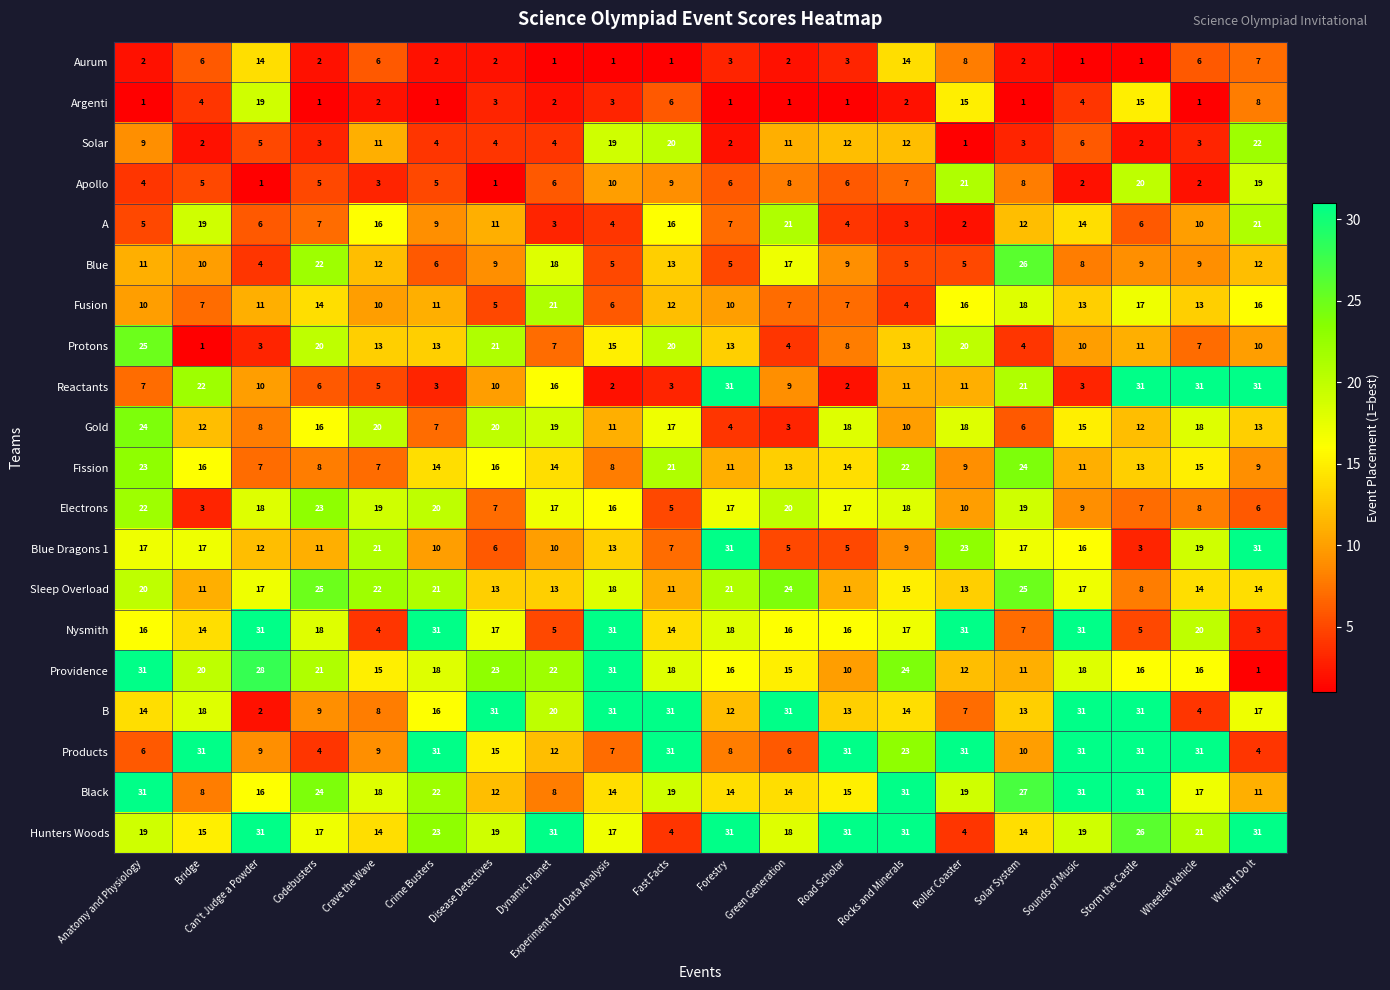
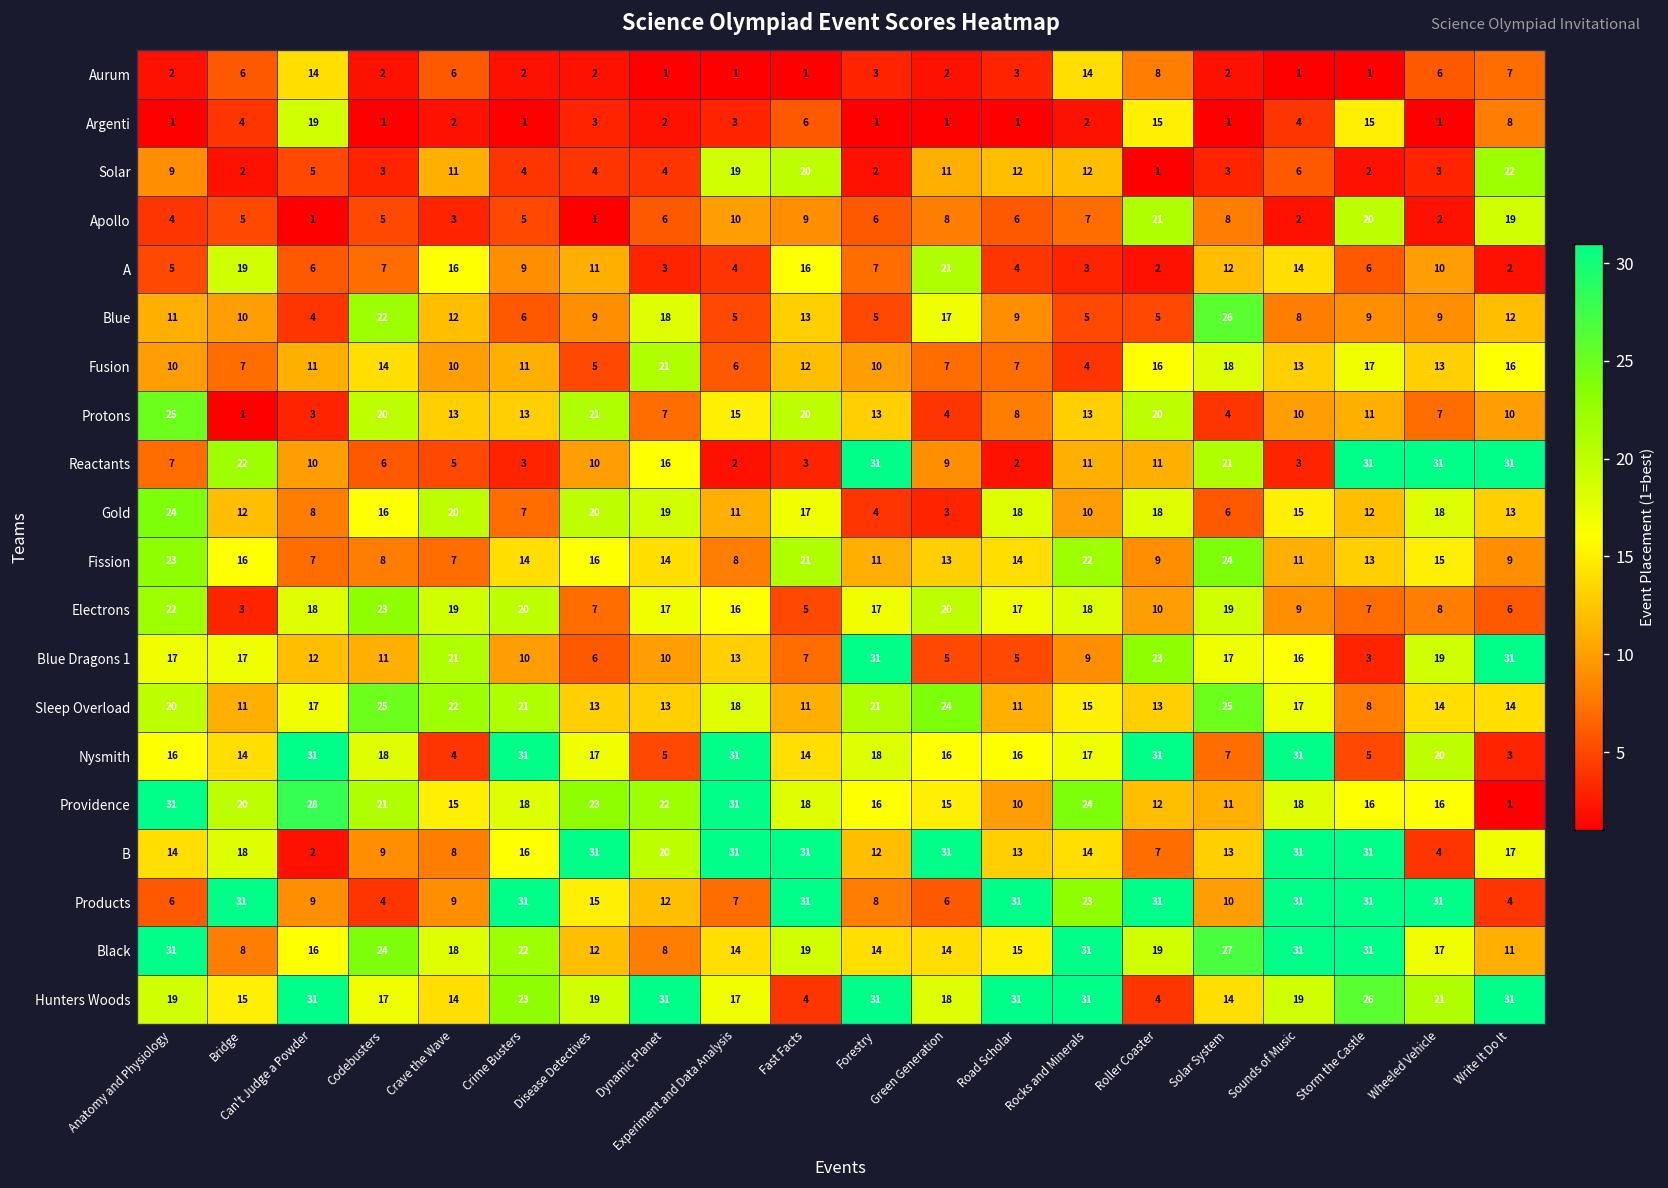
  {
    "A": {
      "Anatomy and Physiology": 5,
      "Bridge": 19,
      "Can't Judge a Powder": 6,
      "Codebusters": 7,
      "Crave the Wave": 16,
      "Crime Busters": 9,
      "Disease Detectives": 11,
      "Dynamic Planet": 3,
      "Experiment and Data Analysis": 4,
      "Fast Facts": 16,
      "Forestry": 7,
      "Green Generation": 21,
      "Road Scholar": 4,
      "Rocks and Minerals": 3,
      "Roller Coaster": 2,
      "Solar System": 12,
      "Sounds of Music": 14,
      "Storm the Castle": 6,
      "Wheeled Vehicle": 10,
-     "Write It Do It": 21
+     "Write It Do It": 2
    }
  }
